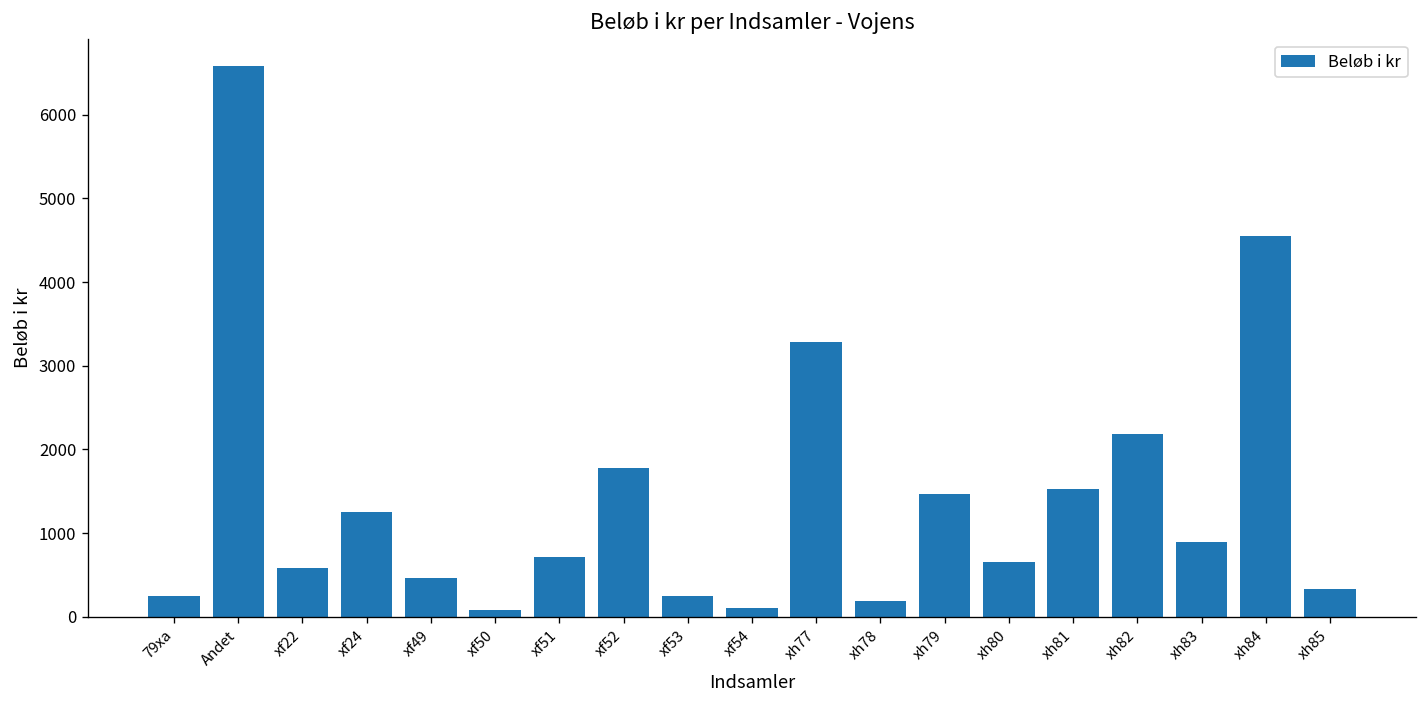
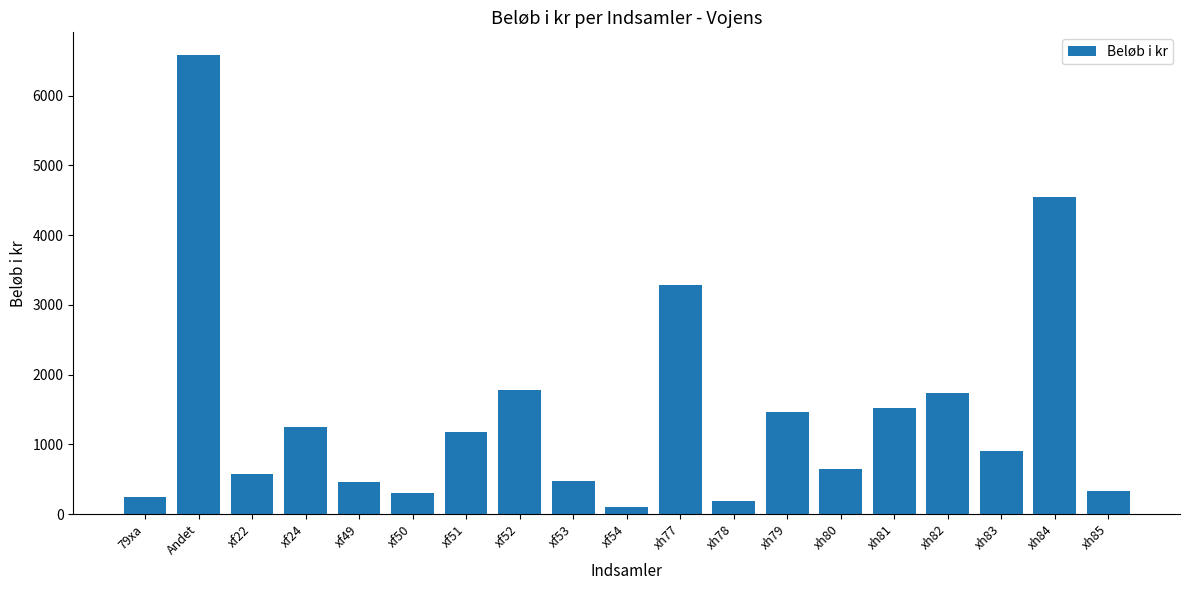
  {
    "79xa": 300,
    "Andet": 6600,
    "xf22": 600,
    "xf24": 1300,
    "xf49": 500,
-   "xf50": 100,
-   "xf51": 700,
+   "xf50": 300,
+   "xf51": 1200,
    "xf52": 1800,
-   "xf53": 300,
+   "xf53": 500,
    "xf54": 100,
    "xh77": 3300,
    "xh78": 200,
    "xh79": 1500,
    "xh80": 700,
    "xh81": 1500,
-   "xh82": 2200,
+   "xh82": 1700,
    "xh83": 900,
    "xh84": 4600,
    "xh85": 300
  }
